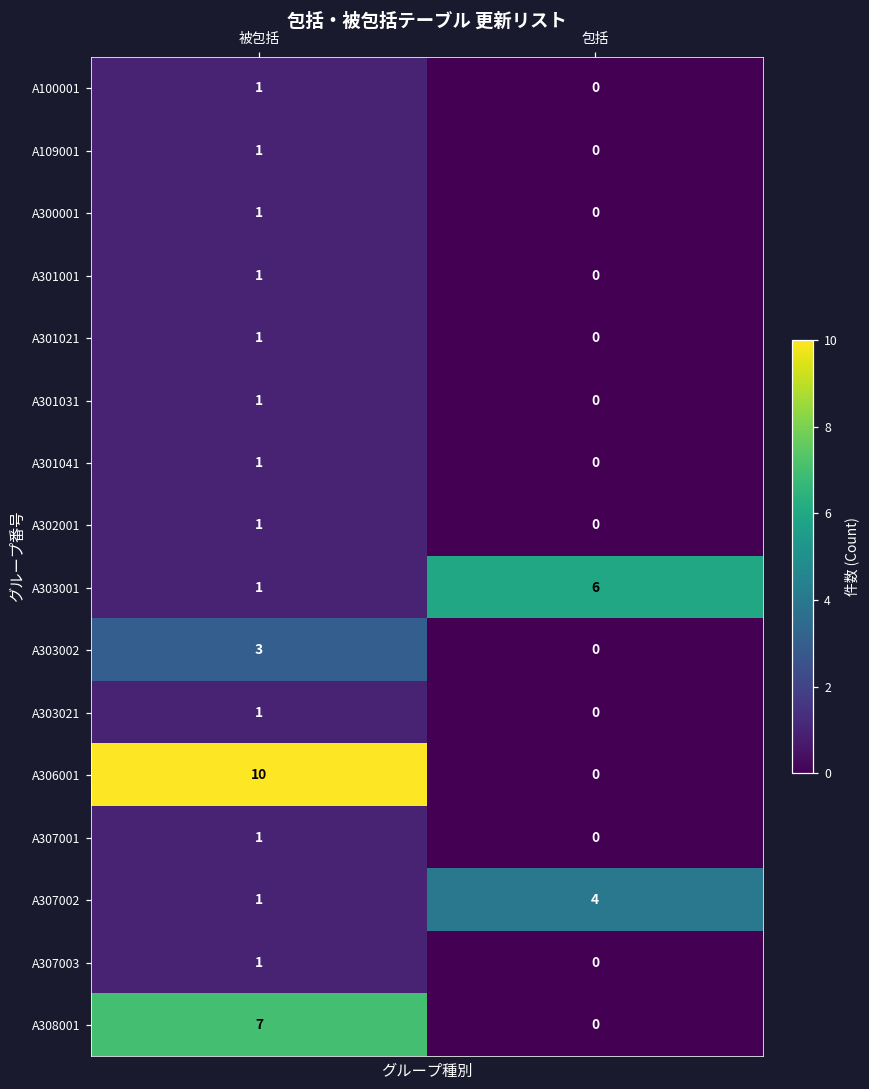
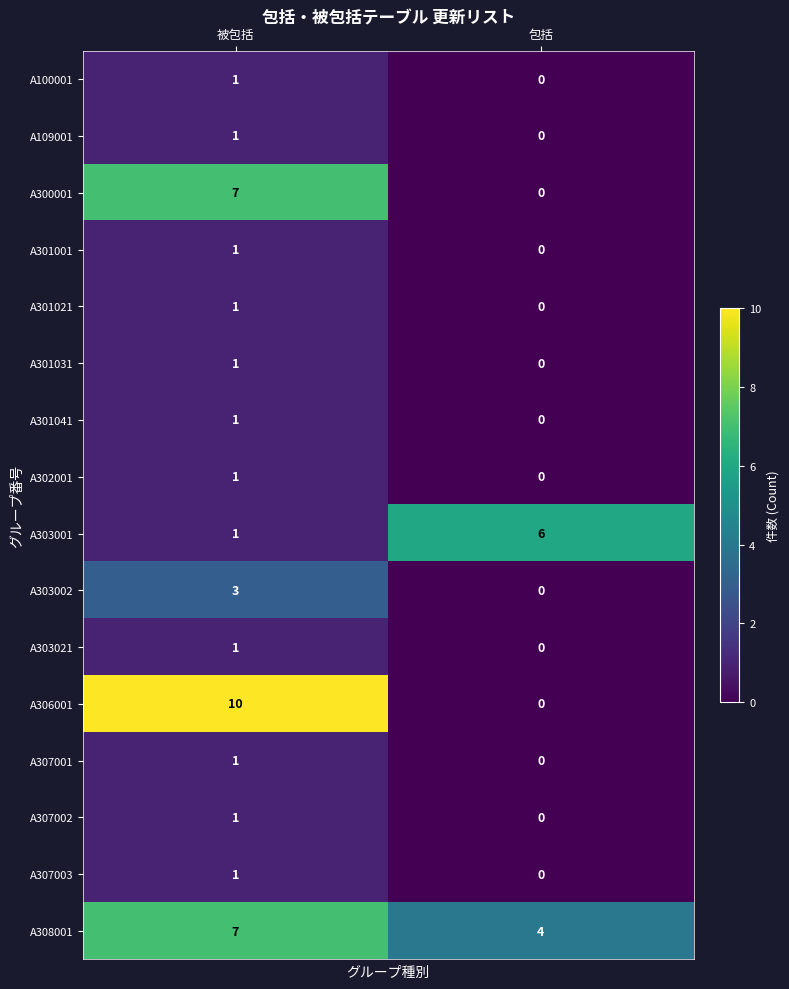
  {
    "A100001": {
      "被包括": 1,
      "包括": 0
    },
    "A109001": {
      "被包括": 1,
      "包括": 0
    },
    "A300001": {
-     "被包括": 1,
+     "被包括": 7,
      "包括": 0
    },
    "A301001": {
      "被包括": 1,
      "包括": 0
    },
    "A301021": {
      "被包括": 1,
      "包括": 0
    },
    "A301031": {
      "被包括": 1,
      "包括": 0
    },
    "A301041": {
      "被包括": 1,
      "包括": 0
    },
    "A302001": {
      "被包括": 1,
      "包括": 0
    },
    "A303001": {
      "被包括": 1,
      "包括": 6
    },
    "A303002": {
      "被包括": 3,
      "包括": 0
    },
    "A303021": {
      "被包括": 1,
      "包括": 0
    },
    "A306001": {
      "被包括": 10,
      "包括": 0
    },
    "A307001": {
      "被包括": 1,
      "包括": 0
    },
    "A307002": {
      "被包括": 1,
-     "包括": 4
+     "包括": 0
    },
    "A307003": {
      "被包括": 1,
      "包括": 0
    },
    "A308001": {
      "被包括": 7,
-     "包括": 0
+     "包括": 4
    }
  }
